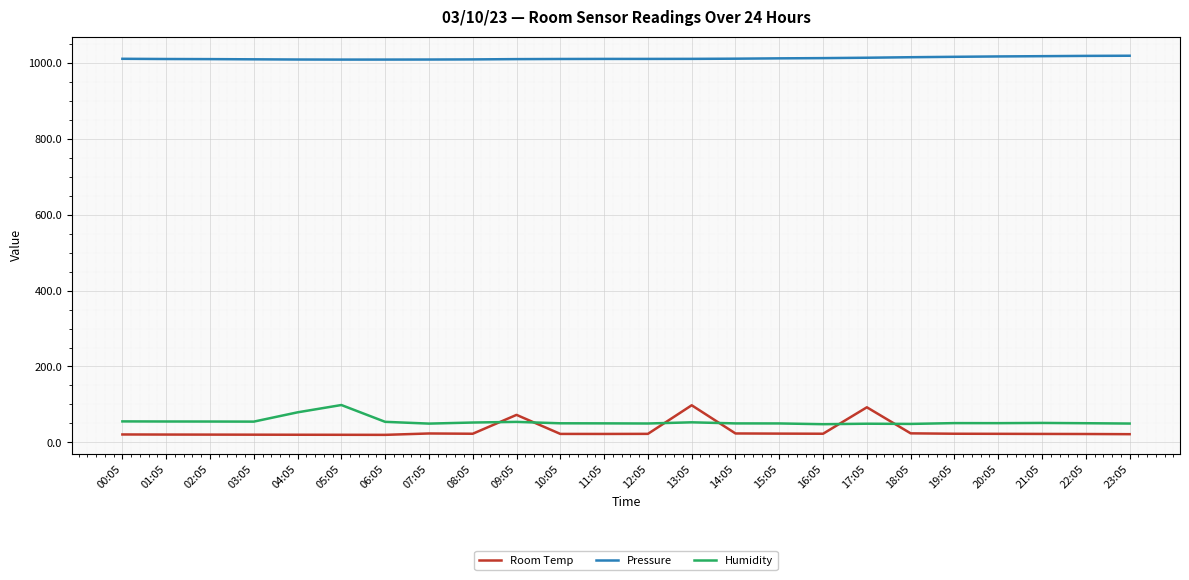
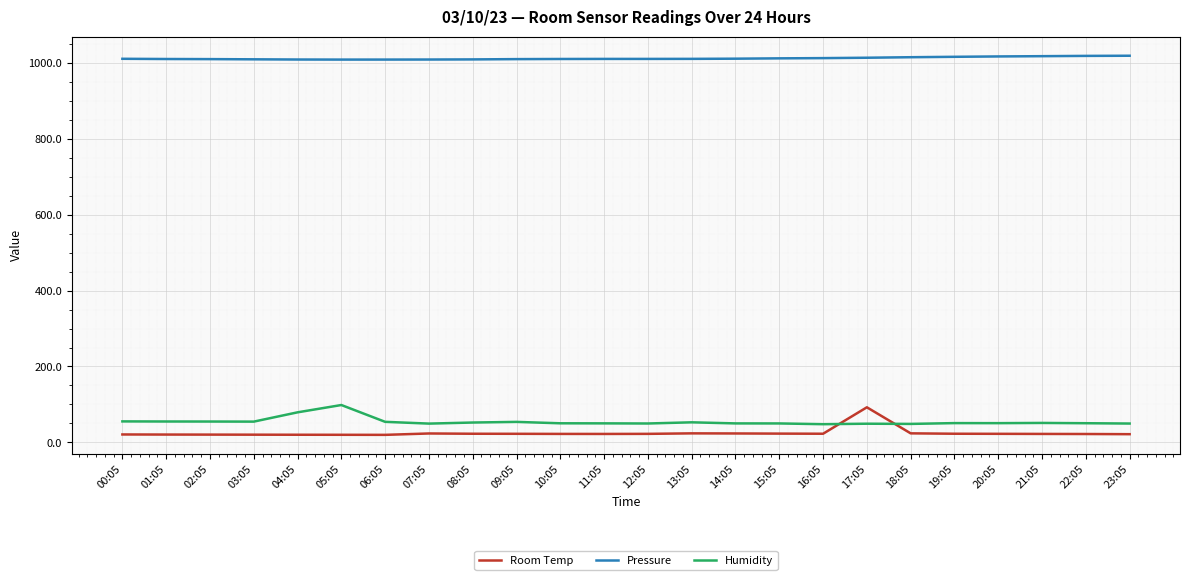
  {
    "Room Temp": {
      "00:05": 20,
      "01:05": 20,
      "02:05": 20,
      "03:05": 20,
      "04:05": 20,
      "05:05": 20,
      "06:05": 20,
      "07:05": 20,
      "08:05": 20,
-     "09:05": 70,
+     "09:05": 20,
      "10:05": 20,
      "11:05": 20,
      "12:05": 20,
-     "13:05": 100,
+     "13:05": 20,
      "14:05": 20,
      "15:05": 20,
      "16:05": 20,
      "17:05": 90,
      "18:05": 20,
      "19:05": 20,
      "20:05": 20,
      "21:05": 20,
      "22:05": 20,
      "23:05": 20
    },
    "Pressure": {
      "00:05": 1010,
      "01:05": 1010,
      "02:05": 1010,
      "03:05": 1010,
      "04:05": 1010,
      "05:05": 1010,
      "06:05": 1010,
      "07:05": 1010,
      "08:05": 1010,
      "09:05": 1010,
      "10:05": 1010,
      "11:05": 1010,
      "12:05": 1010,
      "13:05": 1010,
      "14:05": 1010,
      "15:05": 1010,
      "16:05": 1010,
      "17:05": 1010,
      "18:05": 1010,
      "19:05": 1020,
      "20:05": 1020,
      "21:05": 1020,
      "22:05": 1020,
      "23:05": 1020
    },
    "Humidity": {
      "00:05": 60,
      "01:05": 60,
      "02:05": 60,
      "03:05": 50,
      "04:05": 80,
      "05:05": 100,
      "06:05": 50,
      "07:05": 50,
      "08:05": 50,
      "09:05": 50,
      "10:05": 50,
      "11:05": 50,
      "12:05": 50,
      "13:05": 50,
      "14:05": 50,
      "15:05": 50,
      "16:05": 50,
      "17:05": 50,
      "18:05": 50,
      "19:05": 50,
      "20:05": 50,
      "21:05": 50,
      "22:05": 50,
      "23:05": 50
    }
  }
